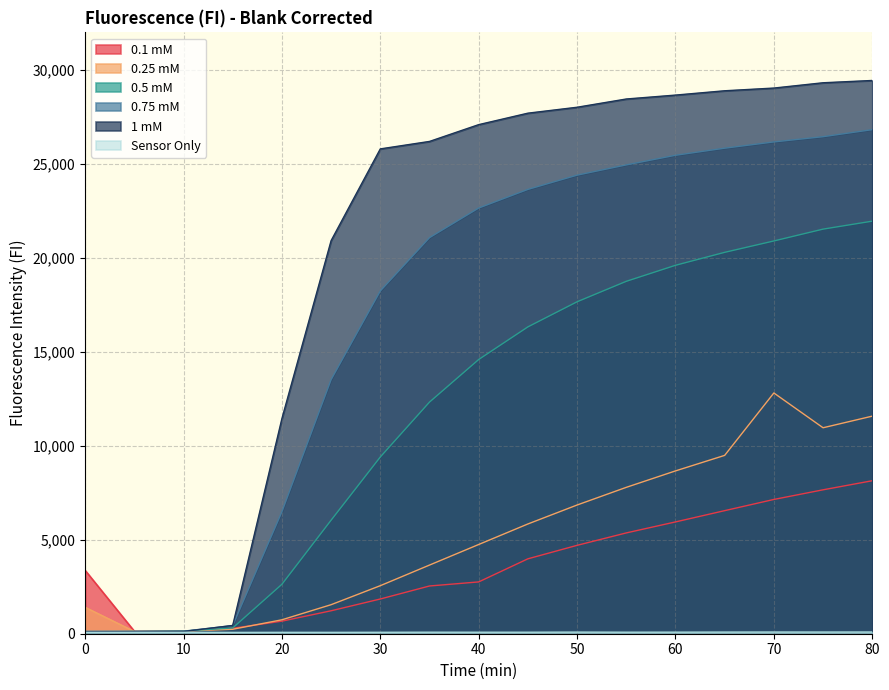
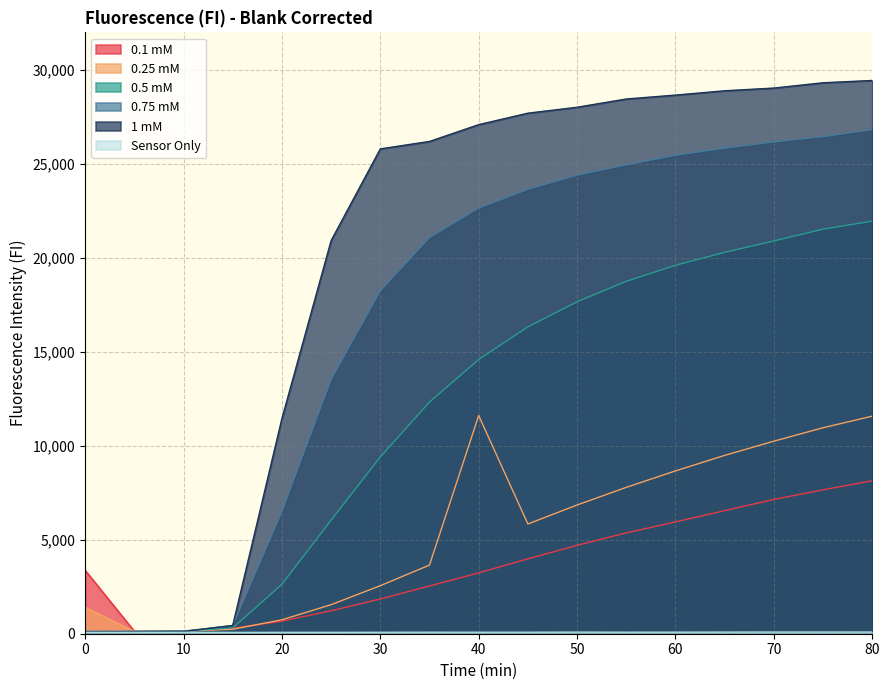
  {
    "0.1 mM": {
      "0": "3,400",
      "30": "1,800",
-     "40": "2,800",
+     "40": "3,200",
      "50": "4,700",
      "60": "5,900",
      "70": "7,100",
      "80": "8,100"
    },
    "0.25 mM": {
      "0": "1,400",
      "30": "2,600",
-     "40": "4,700",
+     "40": "11,600",
      "50": "6,800",
      "60": "8,700",
-     "70": "12,800",
+     "70": "10,200",
      "80": "11,600"
    },
    "1 mM": {
      "20": "11,400",
      "30": "25,800",
      "40": "27,100",
      "50": "28,000",
      "60": "28,700",
      "70": "29,000",
      "80": "29,400"
    },
    "Sensor Only": {
      "20": "100",
      "30": "100",
      "40": "100",
      "50": "100",
      "60": "100",
      "70": "100",
      "80": "100"
    }
  }
